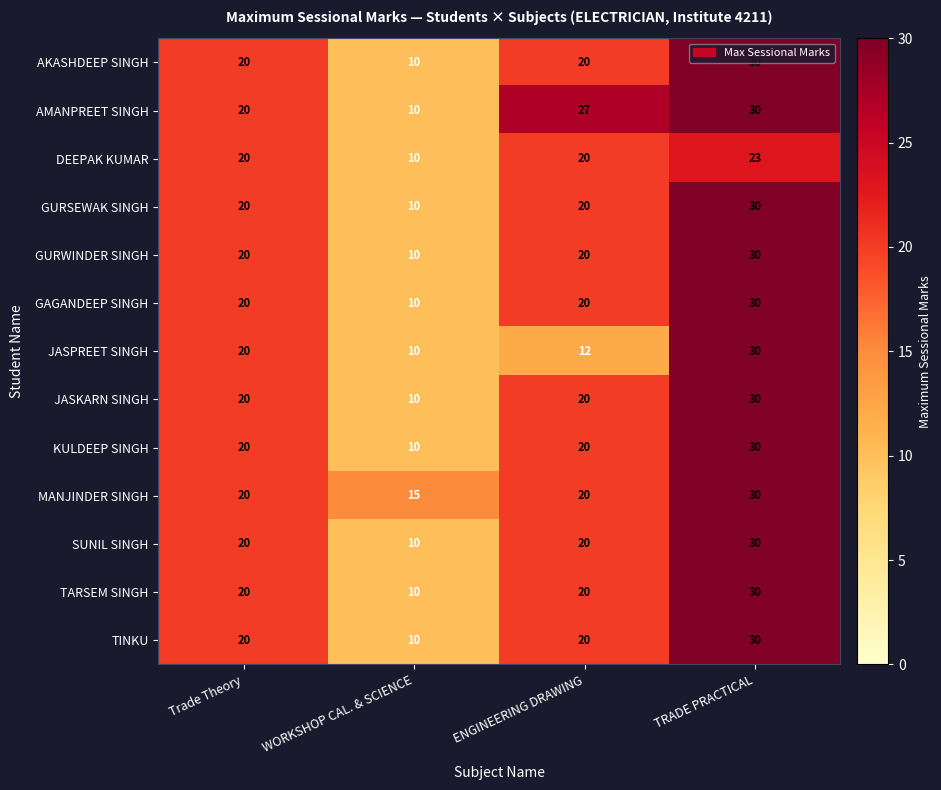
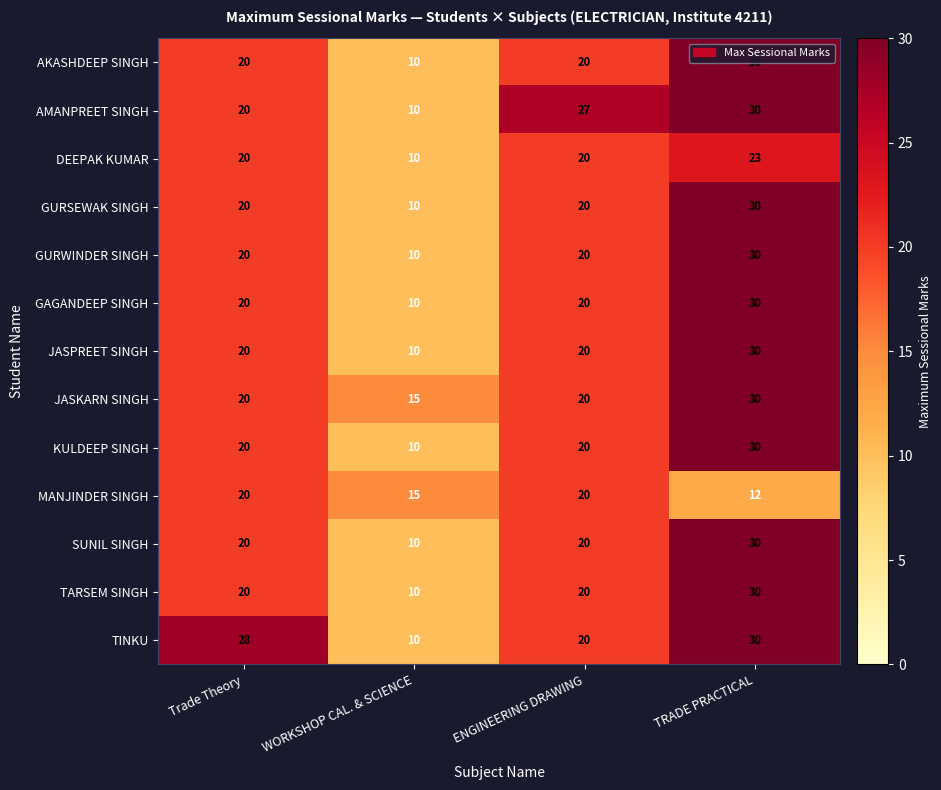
  {
    "AKASHDEEP SINGH": {
      "Trade Theory": 20,
      "WORKSHOP CAL. & SCIENCE": 10,
      "ENGINEERING DRAWING": 20
    },
    "AMANPREET SINGH": {
      "Trade Theory": 20,
      "WORKSHOP CAL. & SCIENCE": 10,
      "ENGINEERING DRAWING": 27,
      "TRADE PRACTICAL": 30
    },
    "DEEPAK KUMAR": {
      "Trade Theory": 20,
      "WORKSHOP CAL. & SCIENCE": 10,
      "ENGINEERING DRAWING": 20,
      "TRADE PRACTICAL": 23
    },
    "GURSEWAK SINGH": {
      "Trade Theory": 20,
      "WORKSHOP CAL. & SCIENCE": 10,
      "ENGINEERING DRAWING": 20,
      "TRADE PRACTICAL": 30
    },
    "GURWINDER SINGH": {
      "Trade Theory": 20,
      "WORKSHOP CAL. & SCIENCE": 10,
      "ENGINEERING DRAWING": 20,
      "TRADE PRACTICAL": 30
    },
    "GAGANDEEP SINGH": {
      "Trade Theory": 20,
      "WORKSHOP CAL. & SCIENCE": 10,
      "ENGINEERING DRAWING": 20,
      "TRADE PRACTICAL": 30
    },
    "JASPREET SINGH": {
      "Trade Theory": 20,
      "WORKSHOP CAL. & SCIENCE": 10,
-     "ENGINEERING DRAWING": 12,
+     "ENGINEERING DRAWING": 20,
      "TRADE PRACTICAL": 30
    },
    "JASKARN SINGH": {
      "Trade Theory": 20,
-     "WORKSHOP CAL. & SCIENCE": 10,
+     "WORKSHOP CAL. & SCIENCE": 15,
      "ENGINEERING DRAWING": 20,
      "TRADE PRACTICAL": 30
    },
    "KULDEEP SINGH": {
      "Trade Theory": 20,
      "WORKSHOP CAL. & SCIENCE": 10,
      "ENGINEERING DRAWING": 20,
      "TRADE PRACTICAL": 30
    },
    "MANJINDER SINGH": {
      "Trade Theory": 20,
      "WORKSHOP CAL. & SCIENCE": 15,
      "ENGINEERING DRAWING": 20,
-     "TRADE PRACTICAL": 30
+     "TRADE PRACTICAL": 12
    },
    "SUNIL SINGH": {
      "Trade Theory": 20,
      "WORKSHOP CAL. & SCIENCE": 10,
      "ENGINEERING DRAWING": 20,
      "TRADE PRACTICAL": 30
    },
    "TARSEM SINGH": {
      "Trade Theory": 20,
      "WORKSHOP CAL. & SCIENCE": 10,
      "ENGINEERING DRAWING": 20,
      "TRADE PRACTICAL": 30
    },
    "TINKU": {
-     "Trade Theory": 20,
+     "Trade Theory": 28,
      "WORKSHOP CAL. & SCIENCE": 10,
      "ENGINEERING DRAWING": 20,
      "TRADE PRACTICAL": 30
    }
  }
